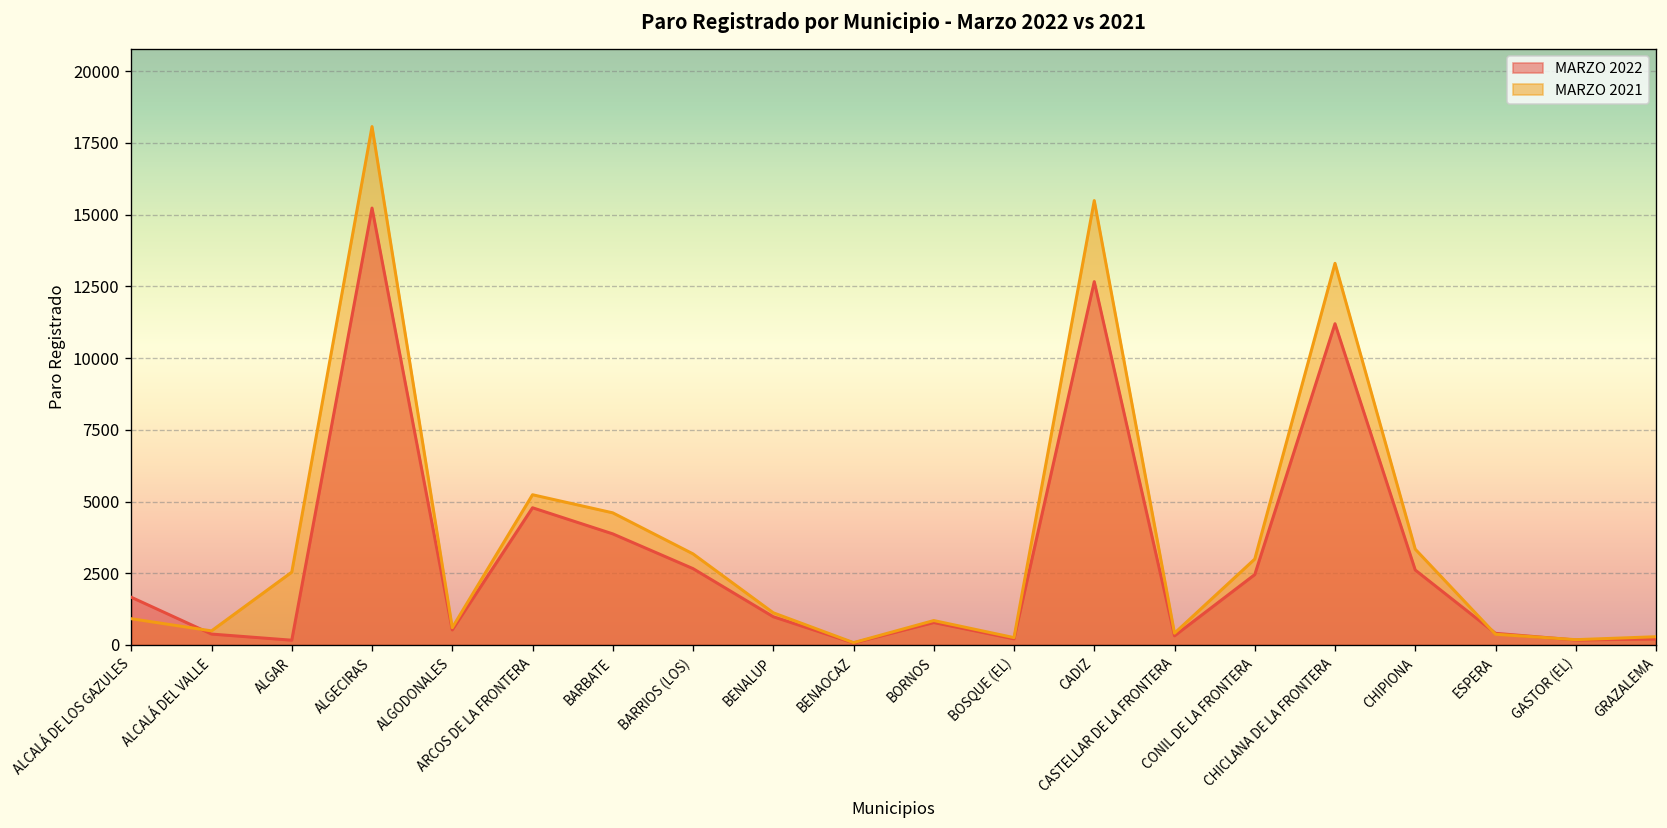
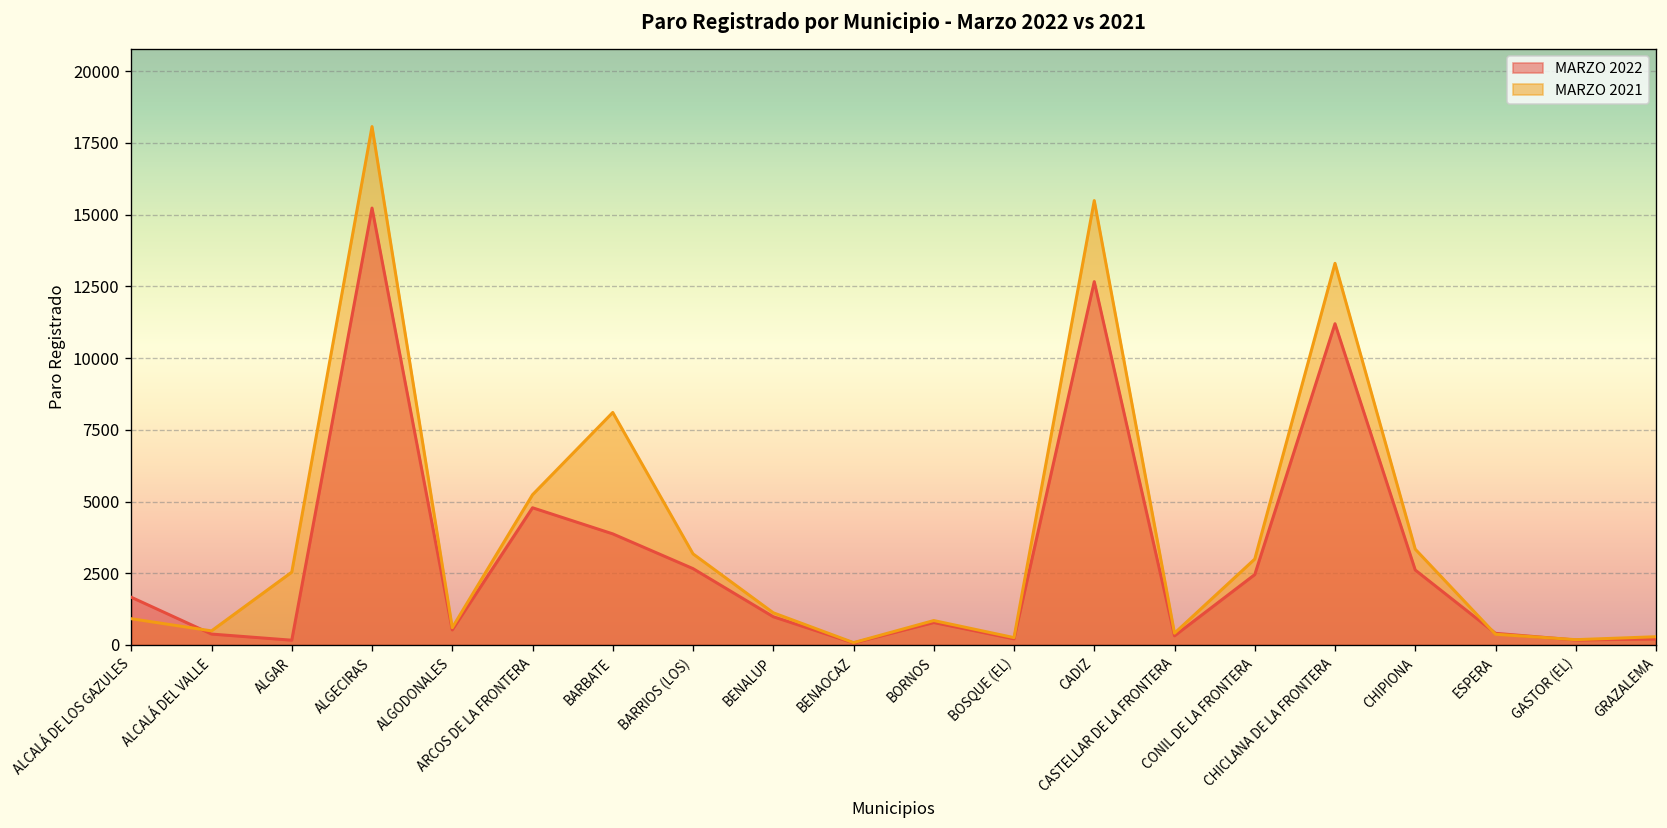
  {
    "MARZO 2022": {
      "ALCALÁ DE LOS GAZULES": 1700,
      "ALCALÁ DEL VALLE": 400,
      "ALGAR": 200,
      "ALGECIRAS": 15200,
      "ARCOS DE LA FRONTERA": 4800,
      "BARBATE": 3900,
      "BARRIOS (LOS)": 2700,
      "BENALUP": 1000,
      "CADIZ": 12700,
      "CONIL DE LA FRONTERA": 2500,
      "CHICLANA DE LA FRONTERA": 11200,
      "CHIPIONA": 2600
    },
    "MARZO 2021": {
      "ALCALÁ DE LOS GAZULES": 900,
      "ALCALÁ DEL VALLE": 500,
      "ALGAR": 2500,
      "ALGECIRAS": 18100,
      "ARCOS DE LA FRONTERA": 5200,
-     "BARBATE": 4600,
+     "BARBATE": 8100,
      "BARRIOS (LOS)": 3200,
      "BENALUP": 1100,
      "CADIZ": 15500,
      "CONIL DE LA FRONTERA": 3000,
      "CHICLANA DE LA FRONTERA": 13300,
      "CHIPIONA": 3300
    }
  }
